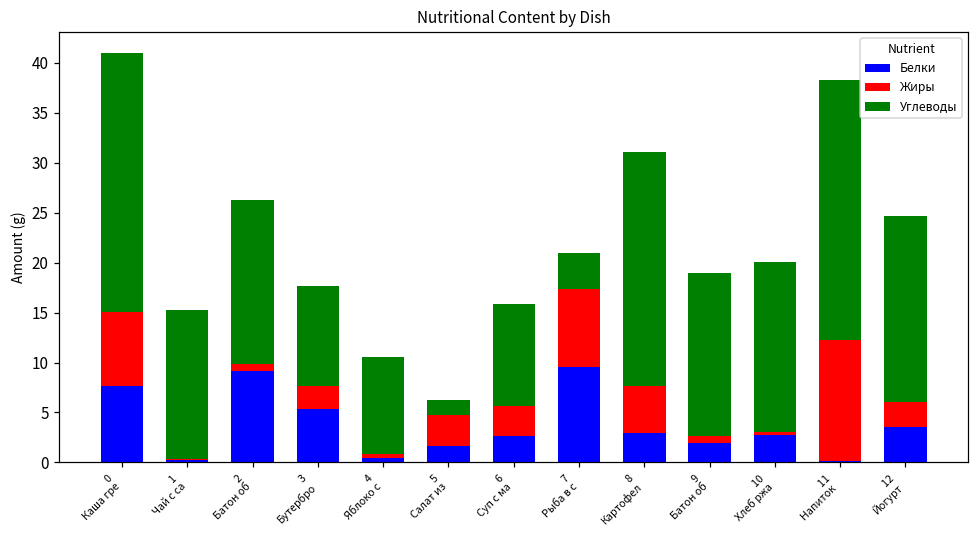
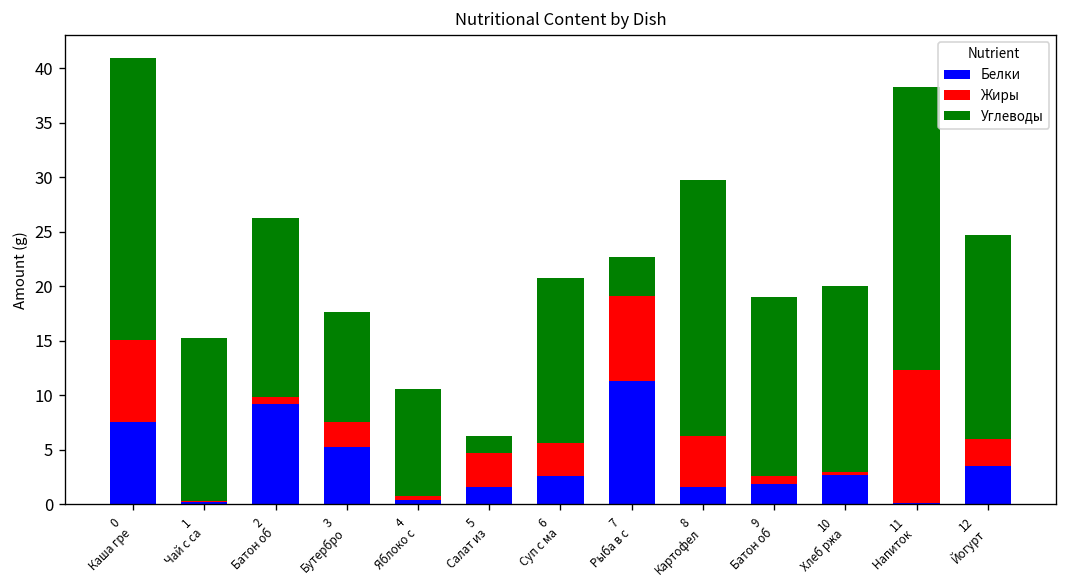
  {
    "Белки": {
      "0 Каша гре": 8,
      "2 Батон об": 9,
      "3 Бутербро": 5,
      "4 Яблоко с": 0,
      "5 Салат из": 2,
      "6 Суп с ма": 3,
-     "7 Рыба в с": 10,
-     "8 Картофел": 3,
+     "7 Рыба в с": 11,
+     "8 Картофел": 2,
      "9 Батон об": 2,
      "10 Хлеб ржа": 3,
      "12 Йогурт": 4
    },
    "Жиры": {
      "0 Каша гре": 8,
      "2 Батон об": 1,
      "3 Бутербро": 2,
      "4 Яблоко с": 0,
      "5 Салат из": 3,
      "6 Суп с ма": 3,
      "7 Рыба в с": 8,
      "8 Картофел": 5,
      "9 Батон об": 1,
      "10 Хлеб ржа": 0,
      "11 Напиток": 12,
      "12 Йогурт": 3
    },
    "Углеводы": {
      "0 Каша гре": 26,
      "1 Чай с са": 15,
      "2 Батон об": 16,
      "3 Бутербро": 10,
      "4 Яблоко с": 10,
      "5 Салат из": 2,
-     "6 Суп с ма": 10,
+     "6 Суп с ма": 15,
      "7 Рыба в с": 4,
      "8 Картофел": 24,
      "9 Батон об": 16,
      "10 Хлеб ржа": 17,
      "11 Напиток": 26,
      "12 Йогурт": 19
    }
  }
